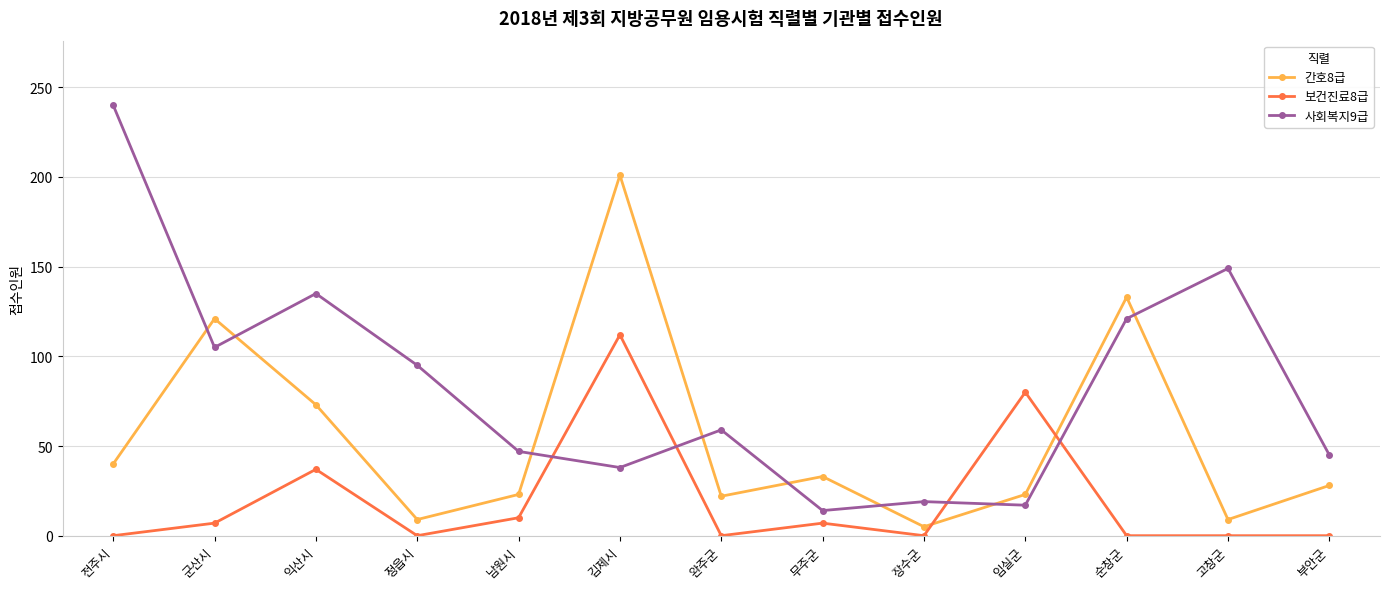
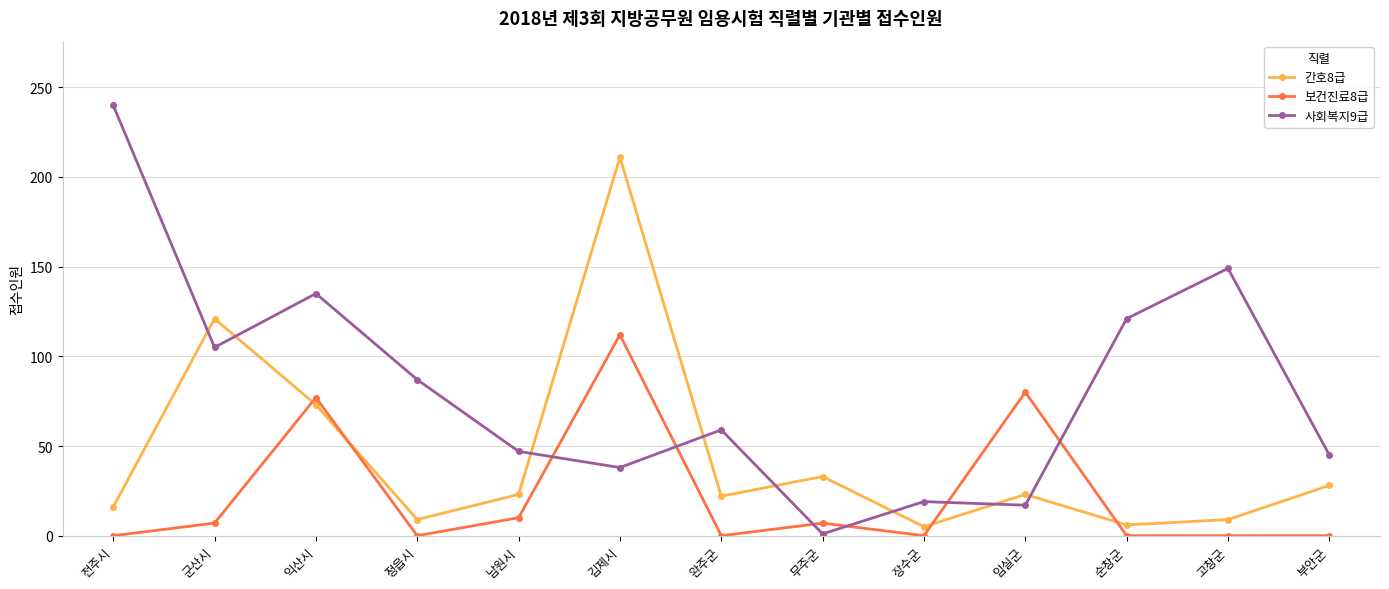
  {
    "간호8급": {
-     "전주시": 40,
+     "전주시": 16,
      "군산시": 121,
      "익산시": 73,
      "정읍시": 9,
      "남원시": 23,
-     "김제시": 201,
+     "김제시": 211,
      "완주군": 22,
      "무주군": 33,
      "장수군": 5,
      "임실군": 23,
-     "순창군": 133,
+     "순창군": 6,
      "고창군": 9,
      "부안군": 28
    },
    "보건진료8급": {
      "전주시": 0,
      "군산시": 7,
-     "익산시": 37,
+     "익산시": 77,
      "정읍시": 0,
      "남원시": 10,
      "김제시": 112,
      "완주군": 0,
      "무주군": 7,
      "장수군": 0,
      "임실군": 80,
      "순창군": 0,
      "고창군": 0,
      "부안군": 0
    },
    "사회복지9급": {
      "전주시": 240,
      "군산시": 105,
      "익산시": 135,
-     "정읍시": 95,
+     "정읍시": 87,
      "남원시": 47,
      "김제시": 38,
      "완주군": 59,
-     "무주군": 14,
+     "무주군": 1,
      "장수군": 19,
      "임실군": 17,
      "순창군": 121,
      "고창군": 149,
      "부안군": 45
    }
  }
